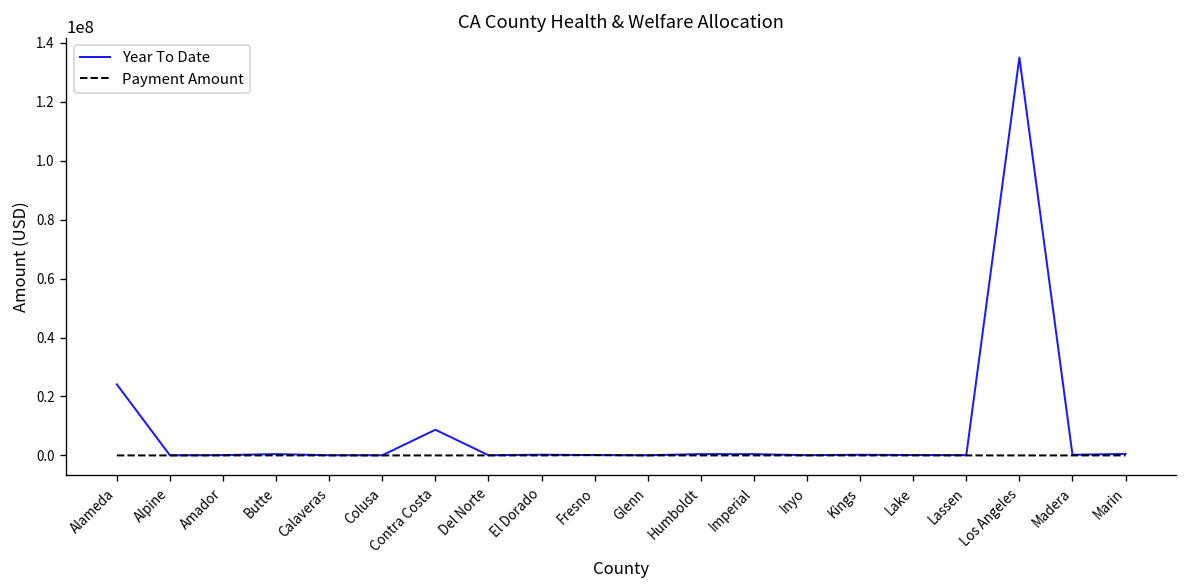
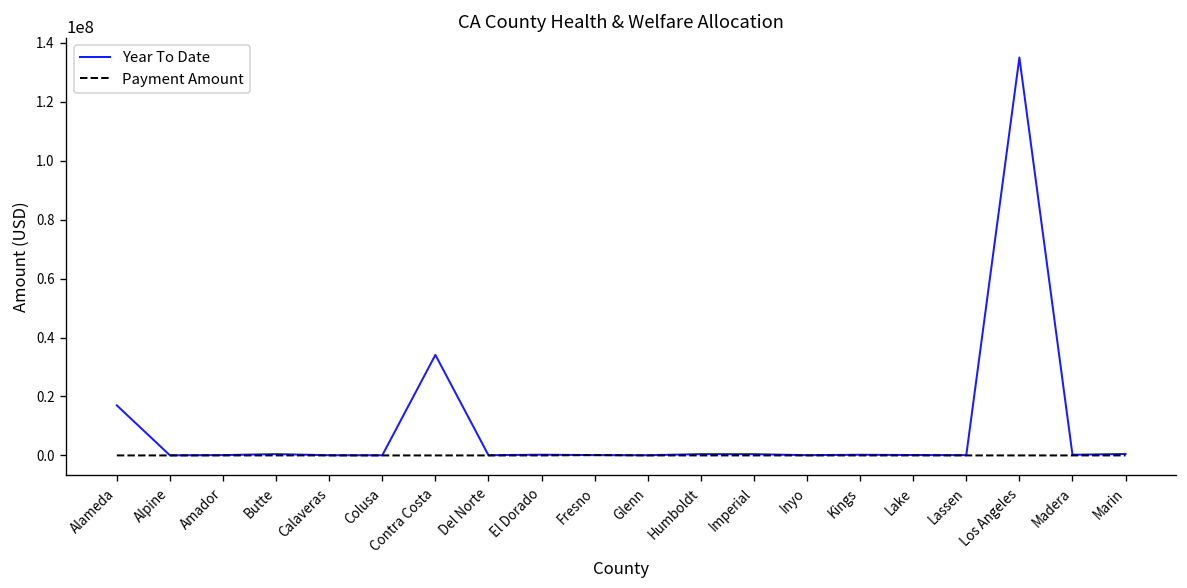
  {
    "Year To Date": {
-     "Alameda": 24000000,
-     "Contra Costa": 9000000,
+     "Alameda": 17000000,
+     "Contra Costa": 34000000,
      "Los Angeles": 135000000
    },
    "Payment Amount": {
      "Alameda": 0,
      "Contra Costa": 0,
      "Los Angeles": 0
    }
  }
